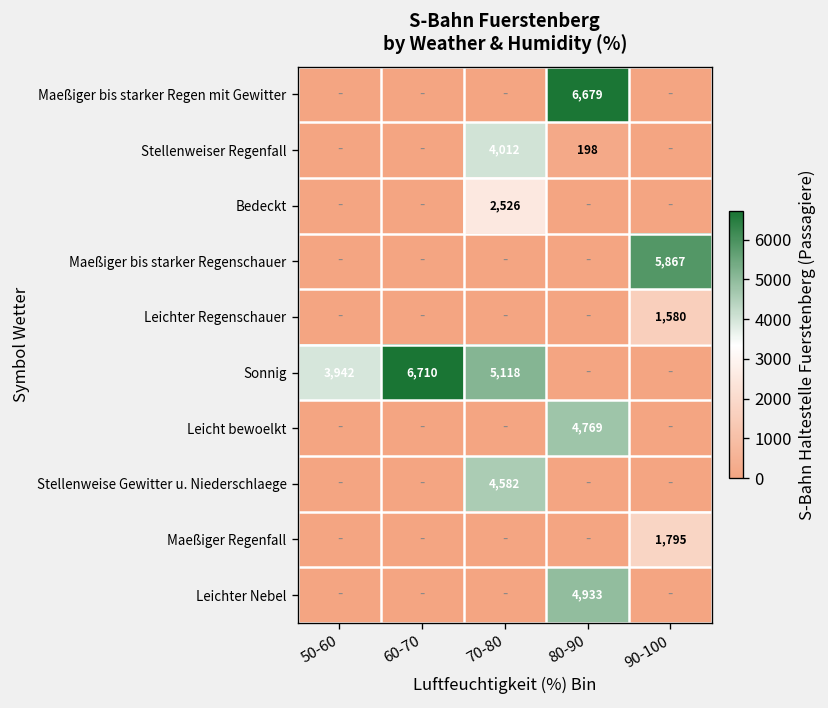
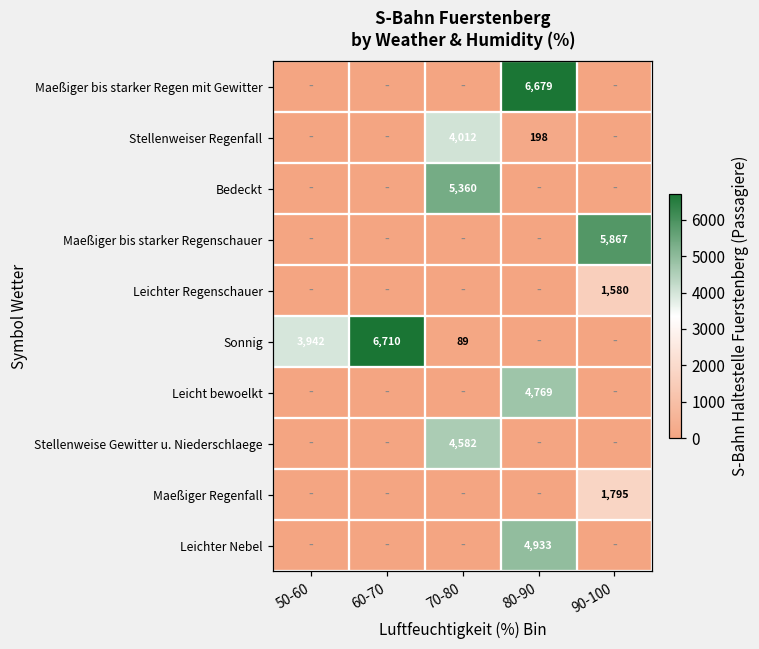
  {
    "Maeßiger bis starker Regen mit Gewitter": {
      "80-90": "6,679"
    },
    "Stellenweiser Regenfall": {
      "80-90": "198"
    },
    "Bedeckt": {
-     "70-80": "2,526"
+     "70-80": "5,360"
    },
    "Maeßiger bis starker Regenschauer": {
      "90-100": "5,867"
    },
    "Leichter Regenschauer": {
      "90-100": "1,580"
    },
    "Sonnig": {
      "60-70": "6,710",
-     "70-80": "5,118"
+     "70-80": "89"
    },
    "Leicht bewoelkt": {
      "80-90": "4,769"
    },
    "Stellenweise Gewitter u. Niederschlaege": {
      "70-80": "4,582"
    },
    "Maeßiger Regenfall": {
      "90-100": "1,795"
    },
    "Leichter Nebel": {
      "80-90": "4,933"
    }
  }
